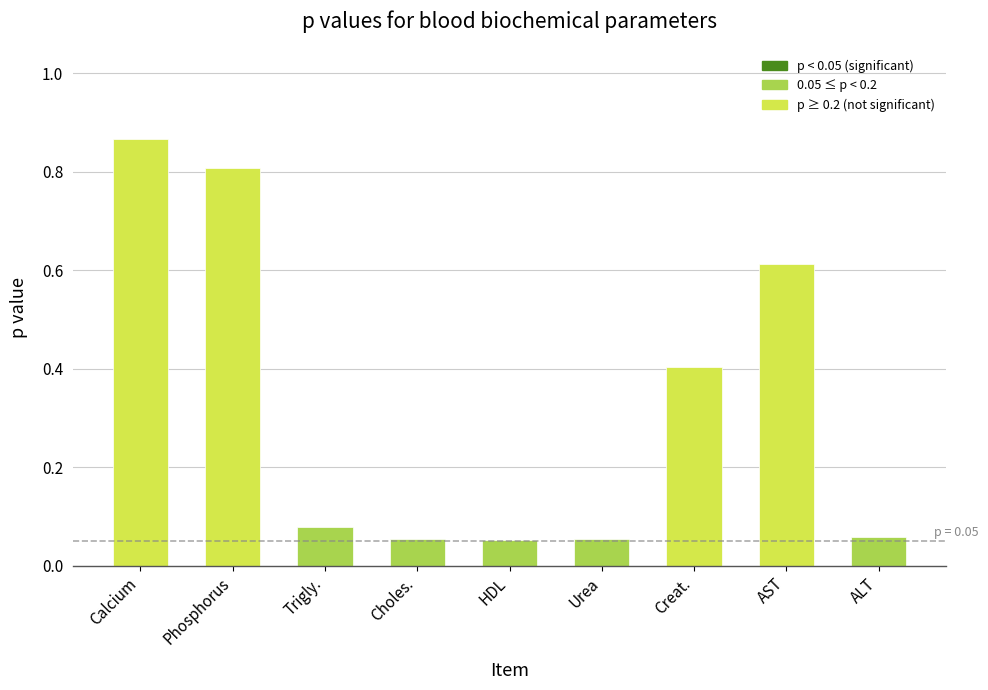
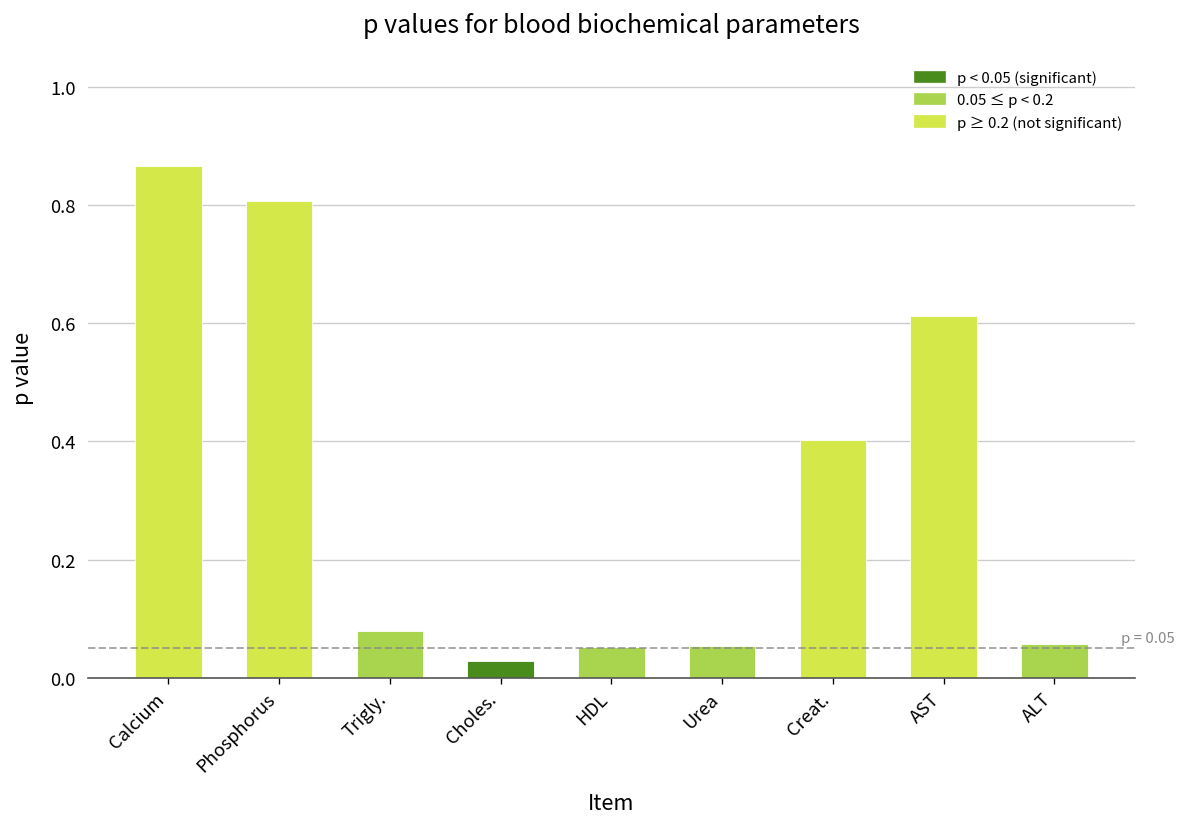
  {
    "Calcium": 0.87,
    "Phosphorus": 0.81,
    "Trigly.": 0.08,
-   "Choles.": 0.05,
+   "Choles.": 0.03,
    "HDL": 0.05,
    "Urea": 0.05,
    "Creat.": 0.40,
    "AST": 0.61,
    "ALT": 0.06
  }
